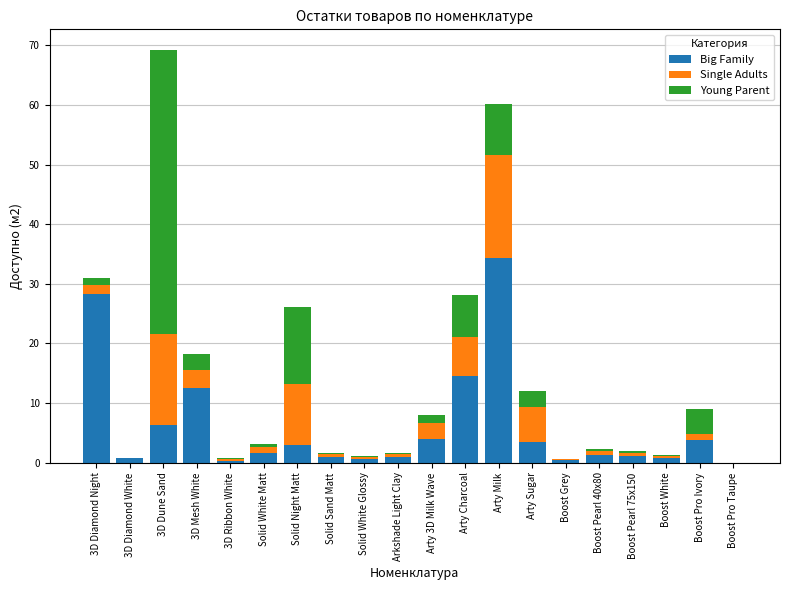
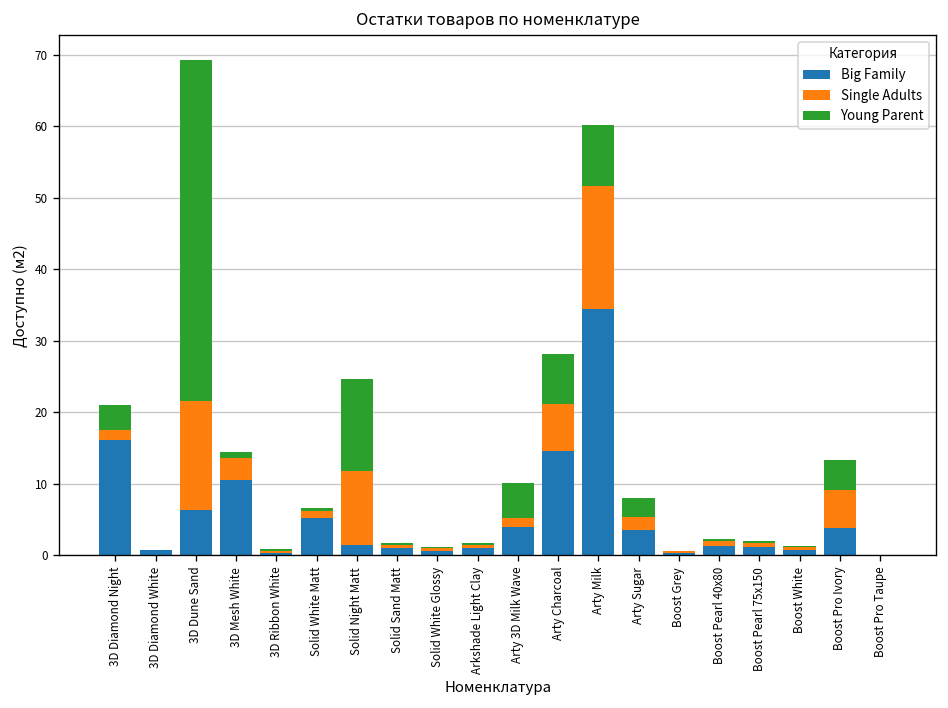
  {
    "Big Family": {
-     "3D Diamond Night": 28,
+     "3D Diamond Night": 16,
      "3D Diamond White": 1,
      "3D Dune Sand": 6,
-     "3D Mesh White": 13,
-     "Solid White Matt": 2,
-     "Solid Night Matt": 3,
+     "3D Mesh White": 11,
+     "Solid White Matt": 5,
+     "Solid Night Matt": 1,
      "Solid Sand Matt": 1,
      "Solid White Glossy": 1,
      "Arkshade Light Clay": 1,
      "Arty 3D Milk Wave": 4,
      "Arty Charcoal": 15,
      "Arty Milk": 34,
      "Arty Sugar": 4,
      "Boost Pearl 40x80": 1,
      "Boost Pearl 75x150": 1,
      "Boost White": 1,
      "Boost Pro Ivory": 4
    },
    "Single Adults": {
      "3D Diamond Night": 1,
      "3D Diamond White": 0,
      "3D Dune Sand": 15,
      "3D Mesh White": 3,
      "Solid White Matt": 1,
      "Solid Night Matt": 10,
      "Solid Sand Matt": 0,
      "Arkshade Light Clay": 0,
-     "Arty 3D Milk Wave": 3,
+     "Arty 3D Milk Wave": 1,
      "Arty Charcoal": 7,
      "Arty Milk": 17,
-     "Arty Sugar": 6,
+     "Arty Sugar": 2,
      "Boost Pearl 40x80": 1,
      "Boost Pearl 75x150": 1,
-     "Boost Pro Ivory": 1
+     "Boost Pro Ivory": 5
    },
    "Young Parent": {
-     "3D Diamond Night": 1,
+     "3D Diamond Night": 4,
      "3D Diamond White": 0,
      "3D Dune Sand": 48,
-     "3D Mesh White": 3,
+     "3D Mesh White": 1,
      "Solid White Matt": 0,
      "Solid Night Matt": 13,
-     "Arty 3D Milk Wave": 1,
+     "Arty 3D Milk Wave": 5,
      "Arty Charcoal": 7,
      "Arty Milk": 9,
      "Arty Sugar": 3,
      "Boost Pro Ivory": 4,
      "Boost Pro Taupe": 0
    }
  }
